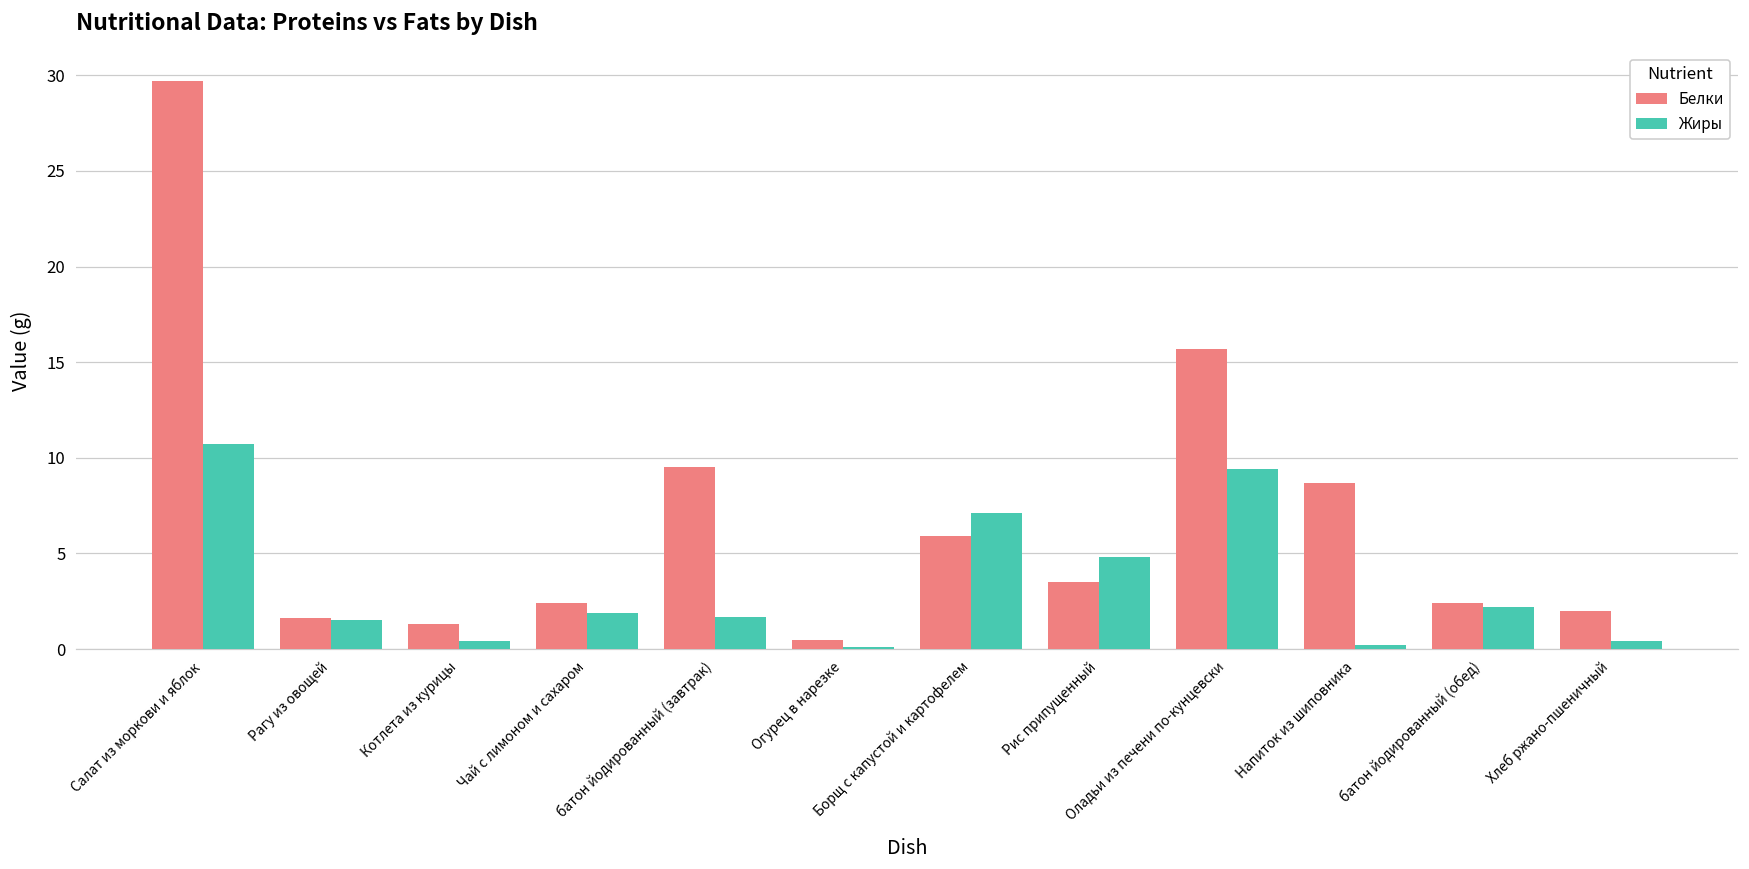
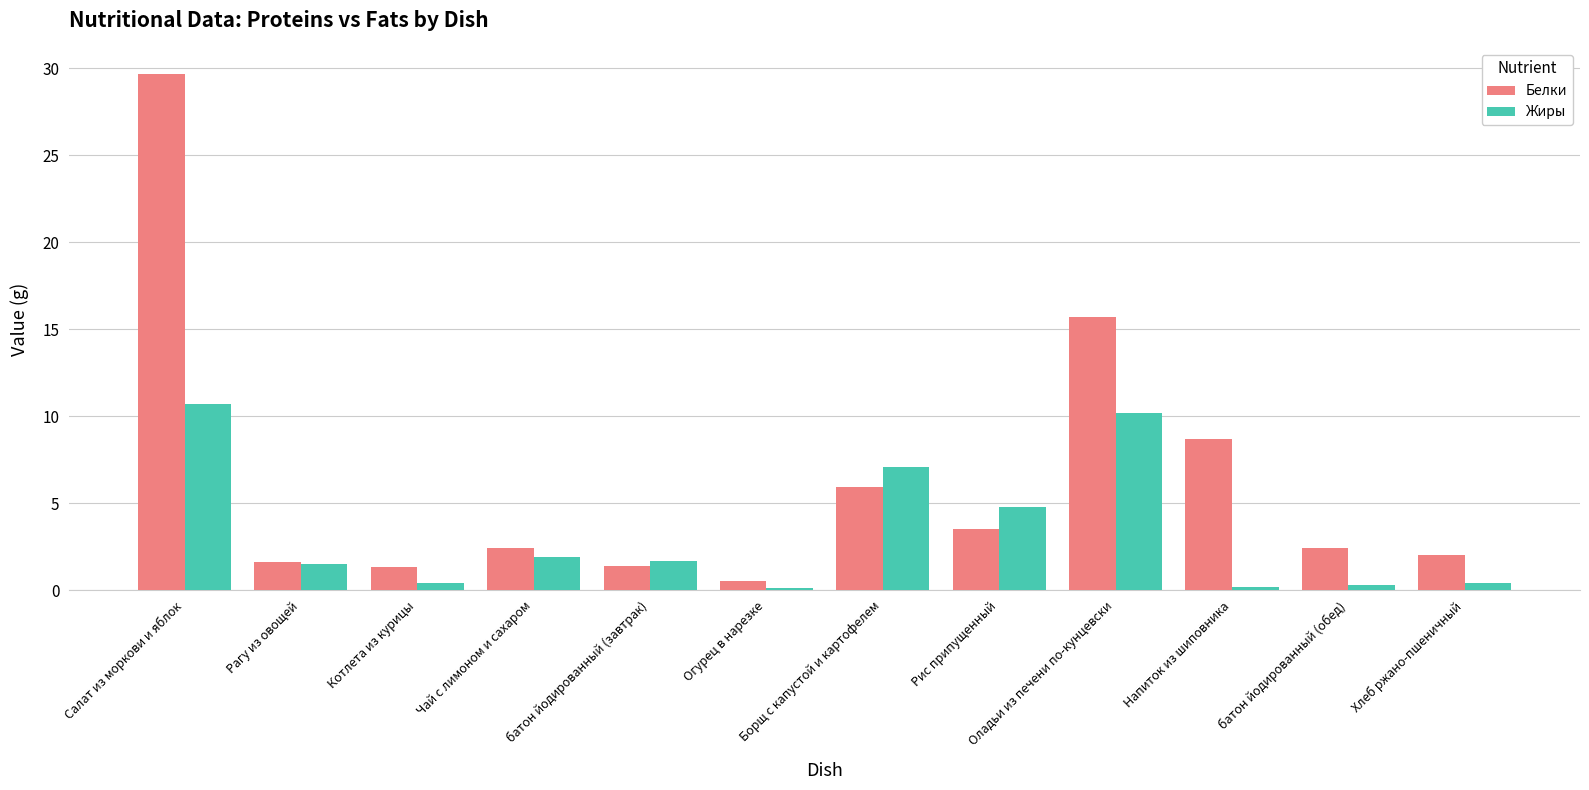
  {
    "Белки": {
      "Салат из моркови и яблок": 29.7,
      "Рагу из овощей": 1.6,
      "Котлета из курицы": 1.3,
      "Чай с лимоном и сахаром": 2.4,
-     "батон йодированный (завтрак)": 9.5,
+     "батон йодированный (завтрак)": 1.4,
      "Огурец в нарезке": 0.5,
      "Борщ с капустой и картофелем": 5.9,
      "Рис припущенный": 3.5,
      "Оладьи из печени по-кунцевски": 15.7,
      "Напиток из шиповника": 8.7,
      "батон йодированный (обед)": 2.4,
      "Хлеб ржано-пшеничный": 2.0
    },
    "Жиры": {
      "Салат из моркови и яблок": 10.7,
      "Рагу из овощей": 1.5,
      "Котлета из курицы": 0.4,
      "Чай с лимоном и сахаром": 1.9,
      "батон йодированный (завтрак)": 1.7,
      "Борщ с капустой и картофелем": 7.1,
      "Рис припущенный": 4.8,
-     "Оладьи из печени по-кунцевски": 9.4,
+     "Оладьи из печени по-кунцевски": 10.2,
      "Напиток из шиповника": 0.2,
-     "батон йодированный (обед)": 2.2,
+     "батон йодированный (обед)": 0.3,
      "Хлеб ржано-пшеничный": 0.4
    }
  }
